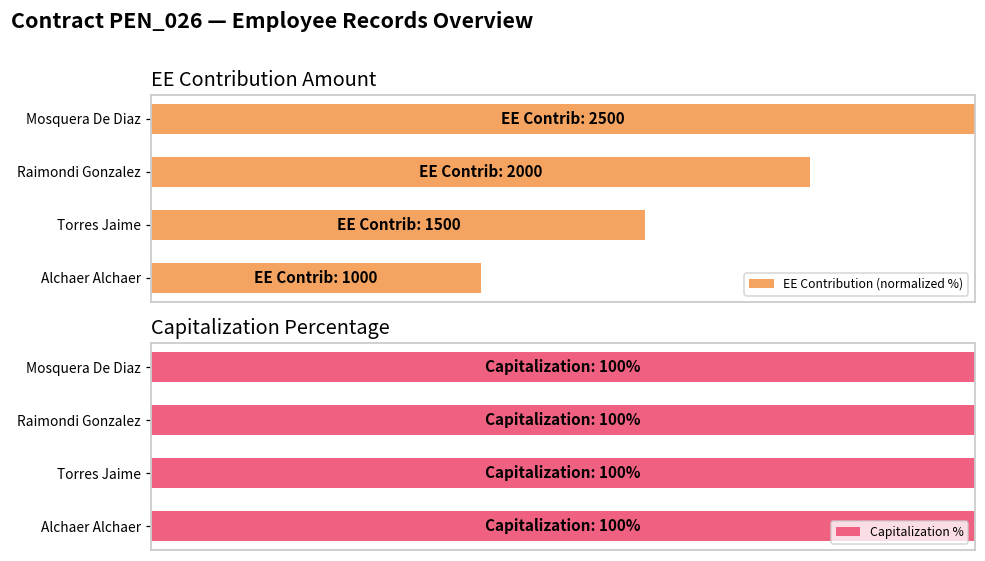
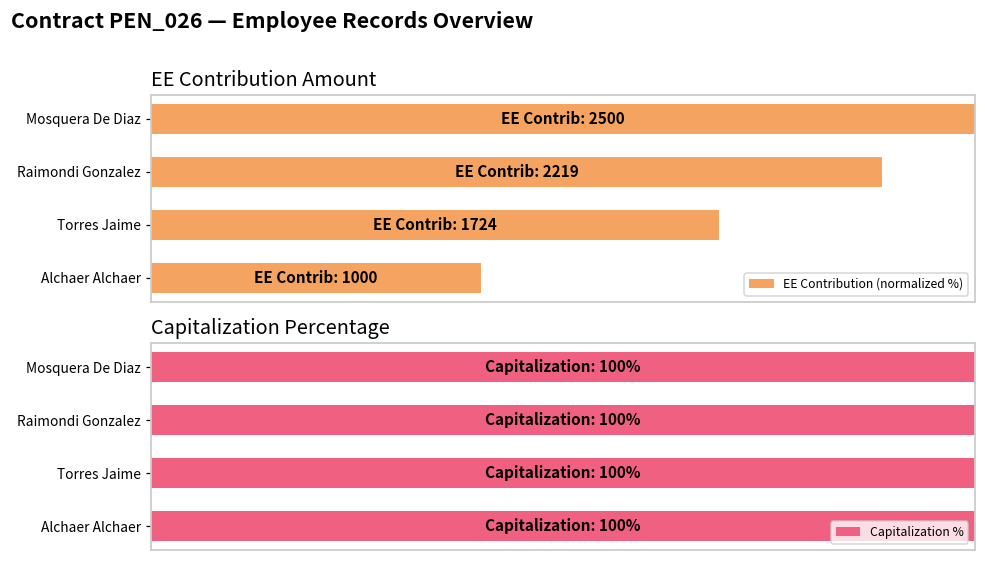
  {
    "EE Contribution Amount": {
-     "Raimondi Gonzalez": "2000",
-     "Torres Jaime": "1500"
+     "Raimondi Gonzalez": "2219",
+     "Torres Jaime": "1724"
    },
    "Capitalization Percentage": {
      "Mosquera De Diaz": "100%",
      "Raimondi Gonzalez": "100%",
      "Torres Jaime": "100%",
      "Alchaer Alchaer": "100%"
    }
  }
